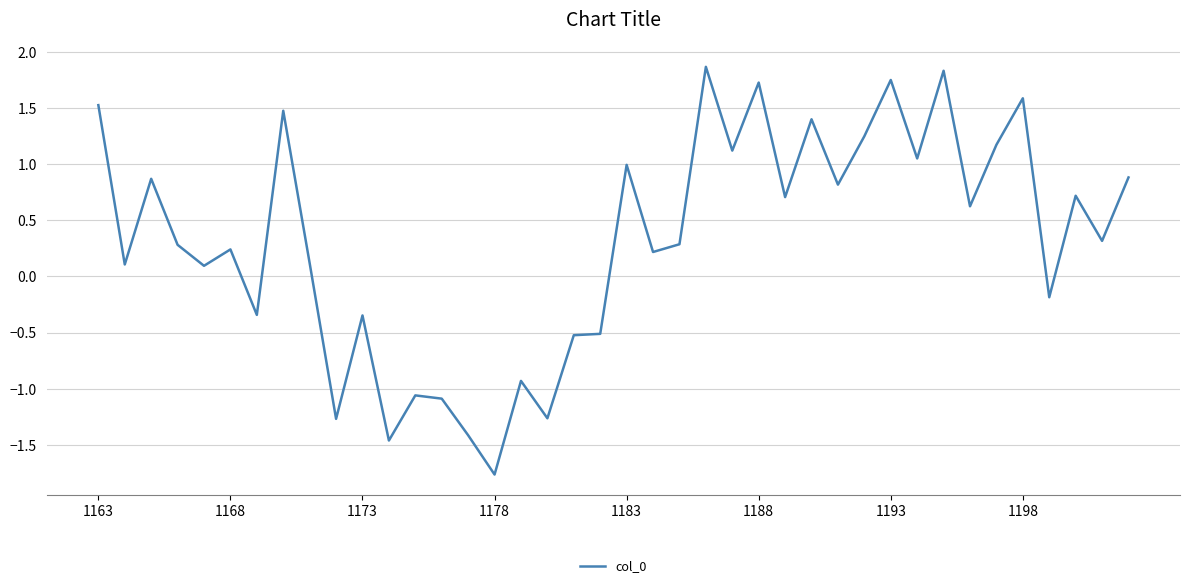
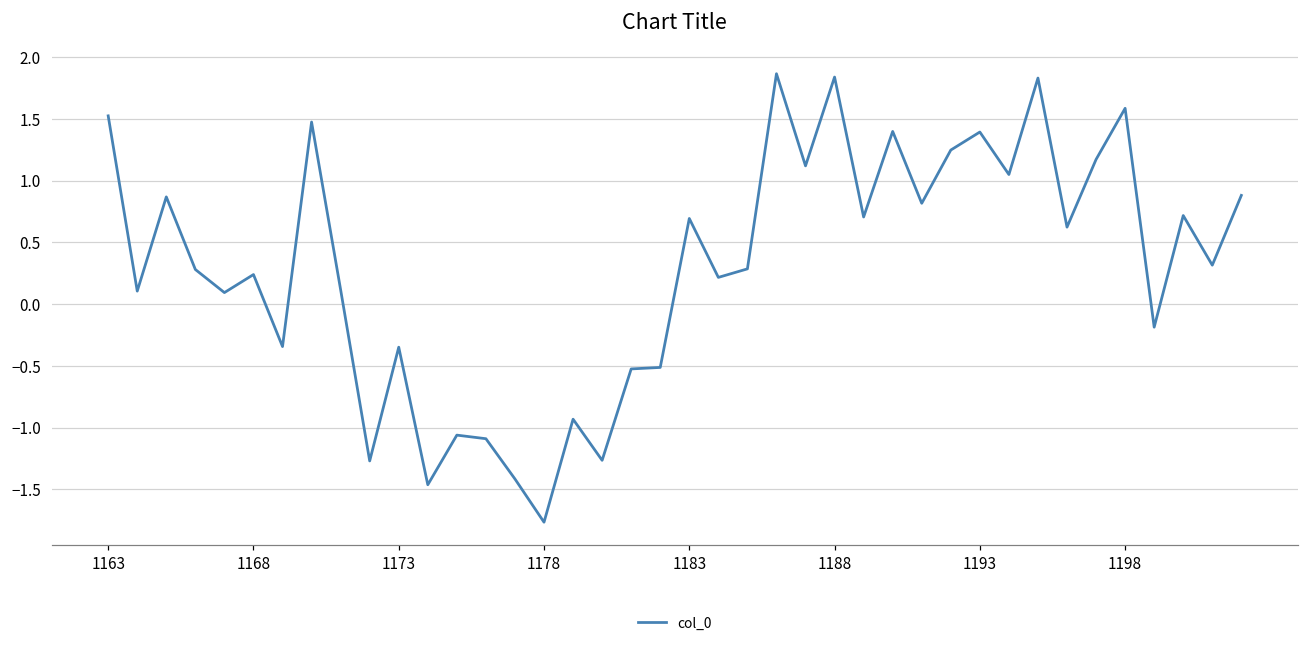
  {
    "1163": 1.53,
    "1168": 0.24,
    "1173": -0.35,
    "1178": -1.77,
-   "1183": 0.99,
-   "1188": 1.73,
-   "1193": 1.75,
+   "1183": 0.69,
+   "1188": 1.84,
+   "1193": 1.39,
    "1198": 1.59
  }
